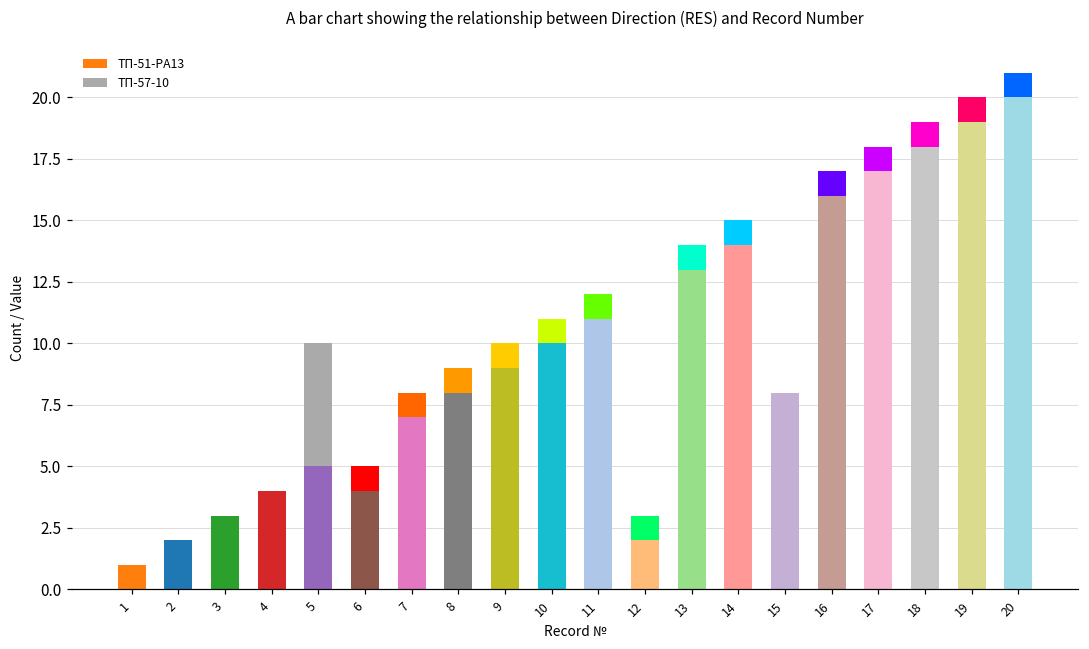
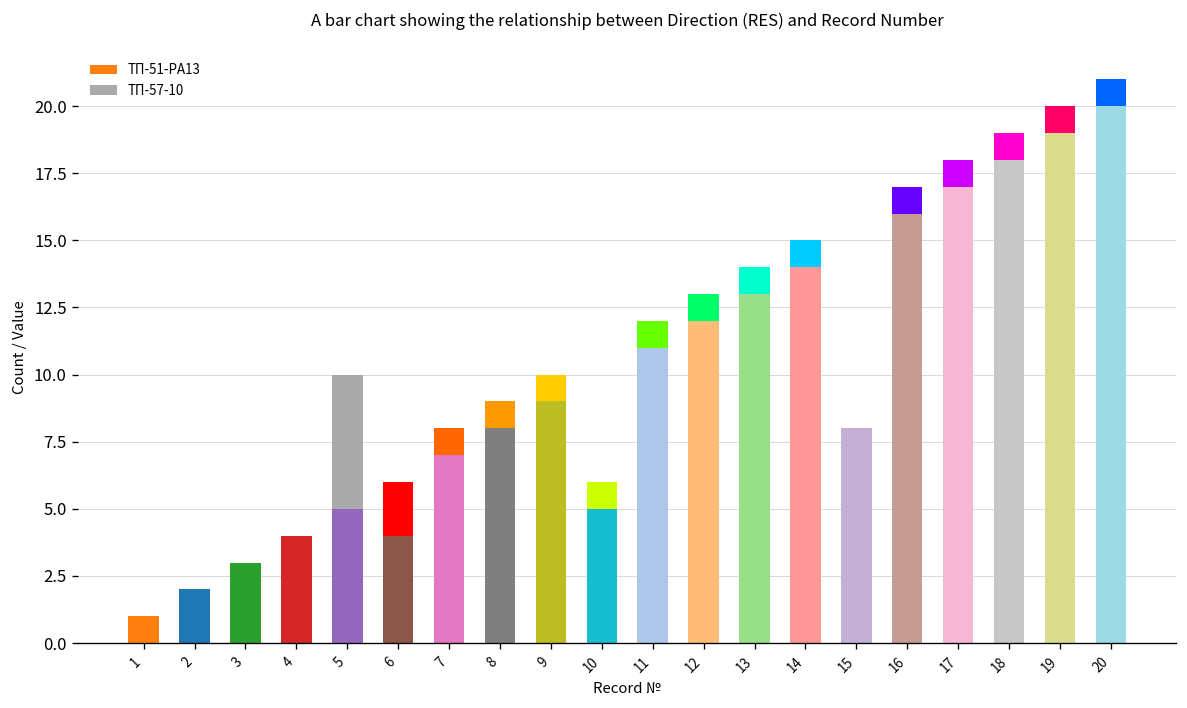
  {
    "ТП-51-РА13": {
      "1": 1,
      "2": 2,
      "3": 3,
      "4": 4,
      "5": 5,
      "6": 4,
      "7": 7,
      "8": 8,
      "9": 9,
-     "10": 10,
+     "10": 5,
      "11": 11,
-     "12": 2,
+     "12": 12,
      "13": 13,
      "14": 14,
      "15": 8,
      "16": 16,
      "17": 17,
      "18": 18,
      "19": 19,
      "20": 20
    },
    "ТП-57-10": {
      "1": 0,
      "2": 0,
      "3": 0,
      "4": 0,
      "5": 5,
-     "6": 1,
+     "6": 2,
      "7": 1,
      "8": 1,
      "9": 1,
      "10": 1,
      "11": 1,
      "12": 1,
      "13": 1,
      "14": 1,
      "15": 0,
      "16": 1,
      "17": 1,
      "18": 1,
      "19": 1,
      "20": 1
    }
  }
